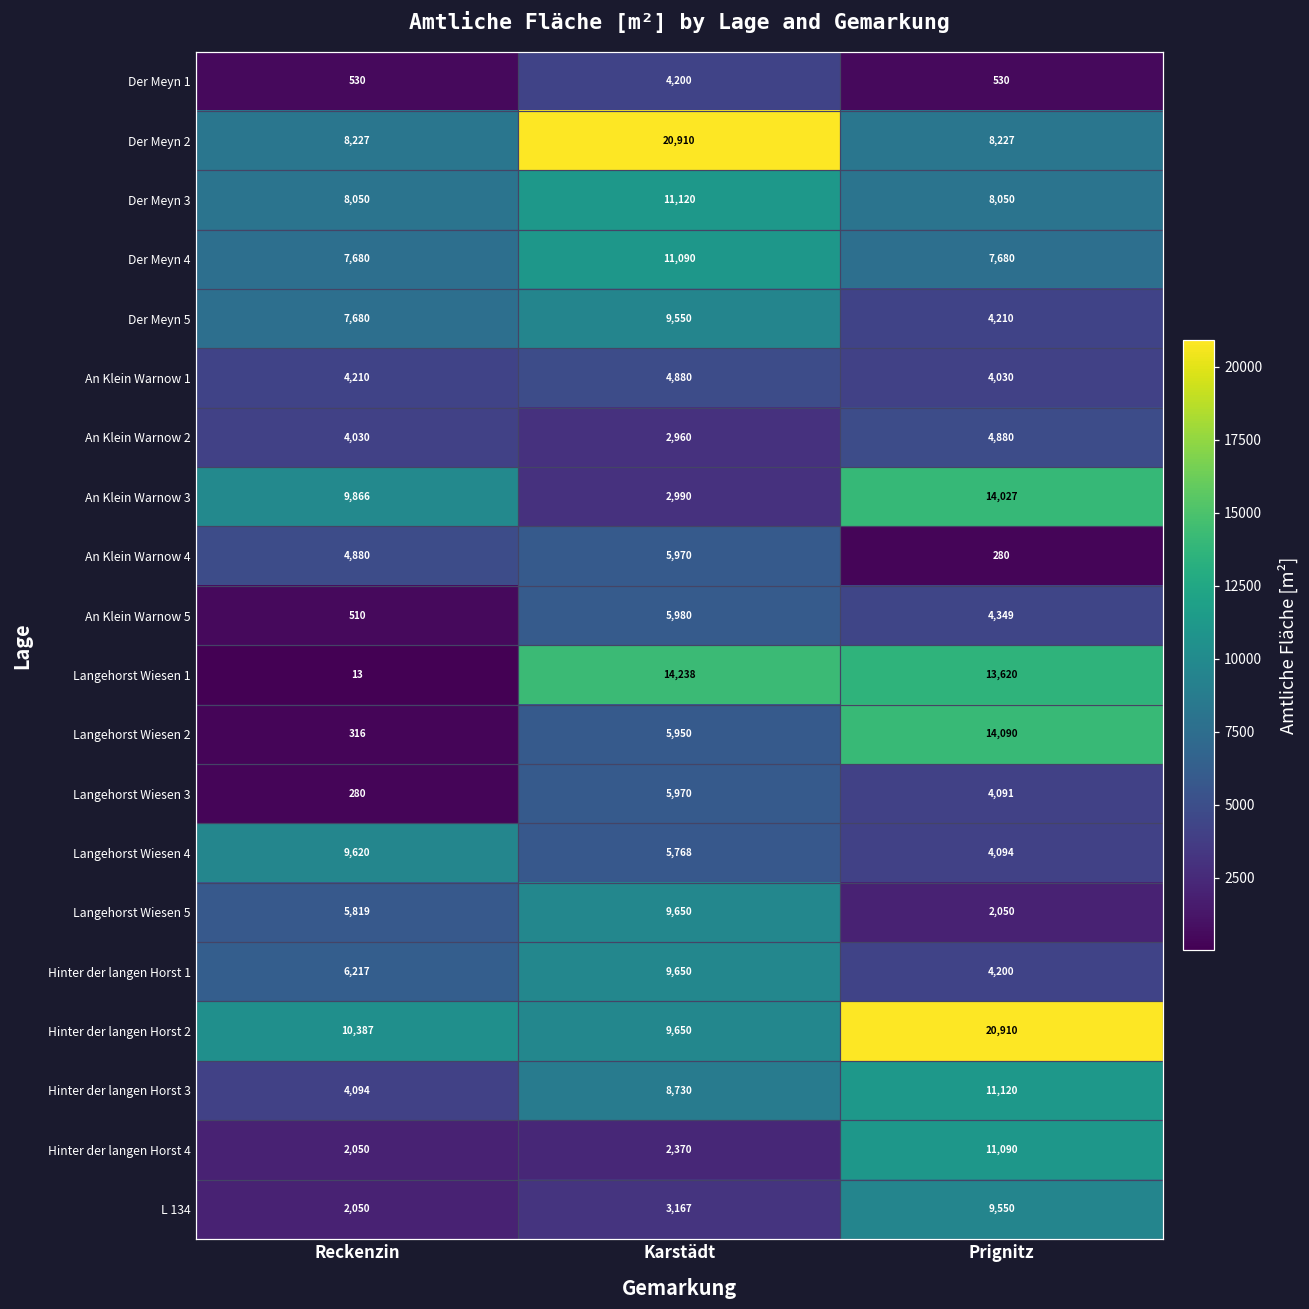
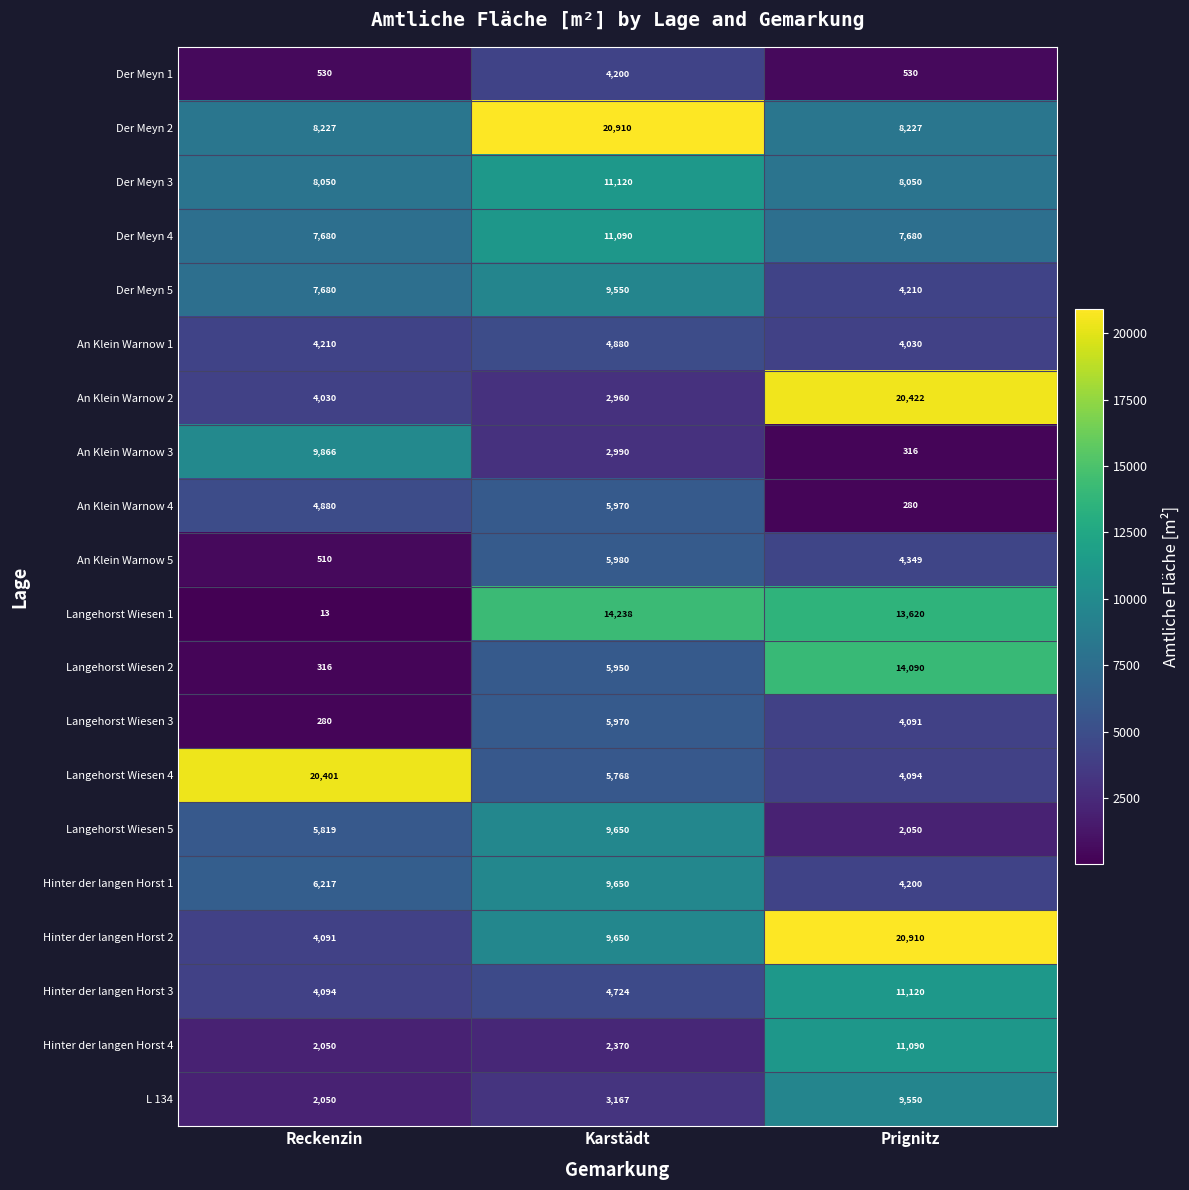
  {
    "Der Meyn 1": {
      "Reckenzin": "530",
      "Karstädt": "4,200",
      "Prignitz": "530"
    },
    "Der Meyn 2": {
      "Reckenzin": "8,227",
      "Karstädt": "20,910",
      "Prignitz": "8,227"
    },
    "Der Meyn 3": {
      "Reckenzin": "8,050",
      "Karstädt": "11,120",
      "Prignitz": "8,050"
    },
    "Der Meyn 4": {
      "Reckenzin": "7,680",
      "Karstädt": "11,090",
      "Prignitz": "7,680"
    },
    "Der Meyn 5": {
      "Reckenzin": "7,680",
      "Karstädt": "9,550",
      "Prignitz": "4,210"
    },
    "An Klein Warnow 1": {
      "Reckenzin": "4,210",
      "Karstädt": "4,880",
      "Prignitz": "4,030"
    },
    "An Klein Warnow 2": {
      "Reckenzin": "4,030",
      "Karstädt": "2,960",
-     "Prignitz": "4,880"
+     "Prignitz": "20,422"
    },
    "An Klein Warnow 3": {
      "Reckenzin": "9,866",
      "Karstädt": "2,990",
-     "Prignitz": "14,027"
+     "Prignitz": "316"
    },
    "An Klein Warnow 4": {
      "Reckenzin": "4,880",
      "Karstädt": "5,970",
      "Prignitz": "280"
    },
    "An Klein Warnow 5": {
      "Reckenzin": "510",
      "Karstädt": "5,980",
      "Prignitz": "4,349"
    },
    "Langehorst Wiesen 1": {
      "Reckenzin": "13",
      "Karstädt": "14,238",
      "Prignitz": "13,620"
    },
    "Langehorst Wiesen 2": {
      "Reckenzin": "316",
      "Karstädt": "5,950",
      "Prignitz": "14,090"
    },
    "Langehorst Wiesen 3": {
      "Reckenzin": "280",
      "Karstädt": "5,970",
      "Prignitz": "4,091"
    },
    "Langehorst Wiesen 4": {
-     "Reckenzin": "9,620",
+     "Reckenzin": "20,401",
      "Karstädt": "5,768",
      "Prignitz": "4,094"
    },
    "Langehorst Wiesen 5": {
      "Reckenzin": "5,819",
      "Karstädt": "9,650",
      "Prignitz": "2,050"
    },
    "Hinter der langen Horst 1": {
      "Reckenzin": "6,217",
      "Karstädt": "9,650",
      "Prignitz": "4,200"
    },
    "Hinter der langen Horst 2": {
-     "Reckenzin": "10,387",
+     "Reckenzin": "4,091",
      "Karstädt": "9,650",
      "Prignitz": "20,910"
    },
    "Hinter der langen Horst 3": {
      "Reckenzin": "4,094",
-     "Karstädt": "8,730",
+     "Karstädt": "4,724",
      "Prignitz": "11,120"
    },
    "Hinter der langen Horst 4": {
      "Reckenzin": "2,050",
      "Karstädt": "2,370",
      "Prignitz": "11,090"
    },
    "L 134": {
      "Reckenzin": "2,050",
      "Karstädt": "3,167",
      "Prignitz": "9,550"
    }
  }
